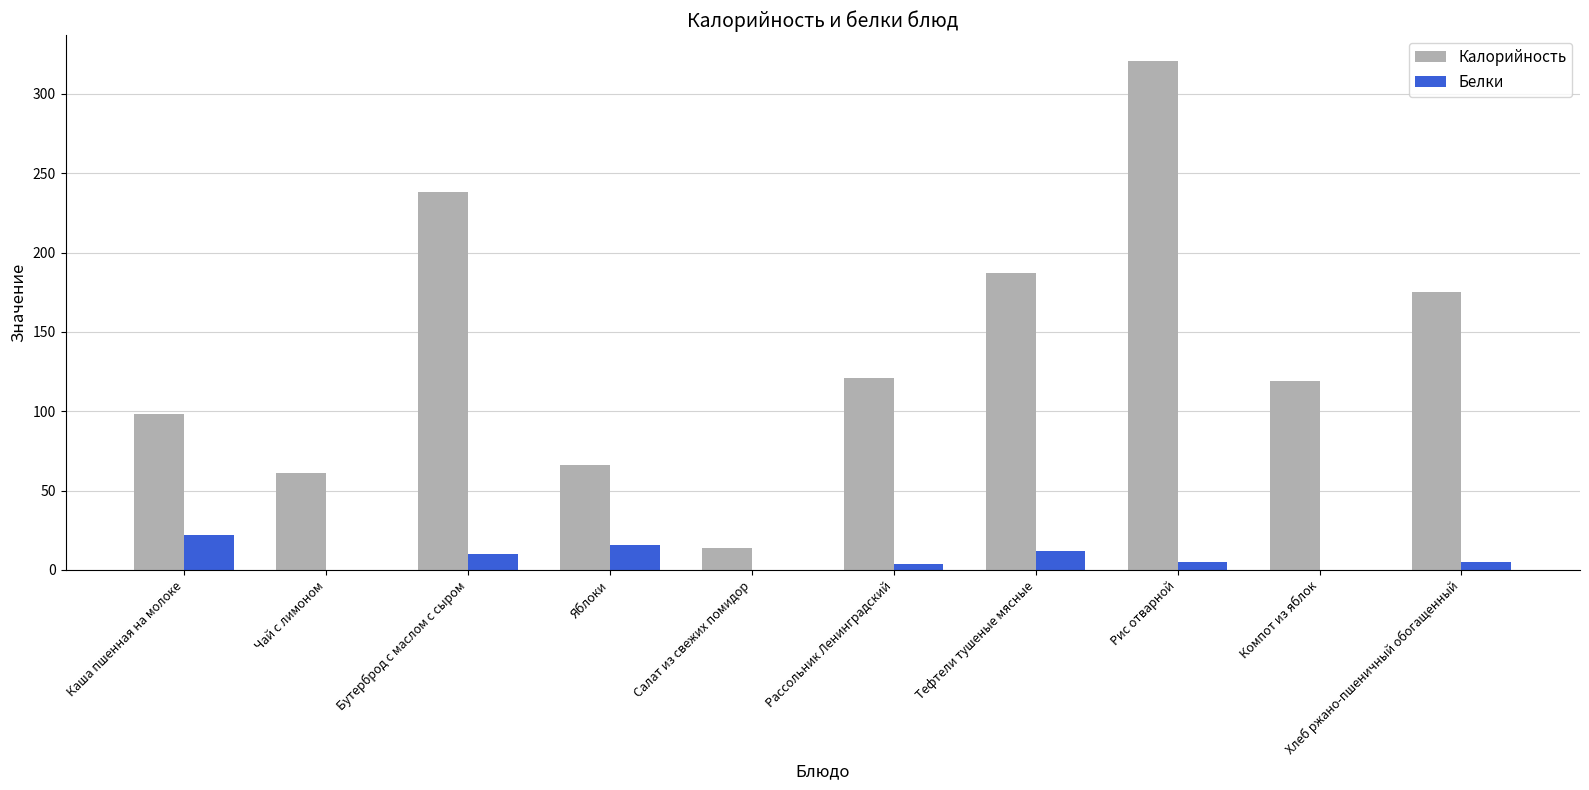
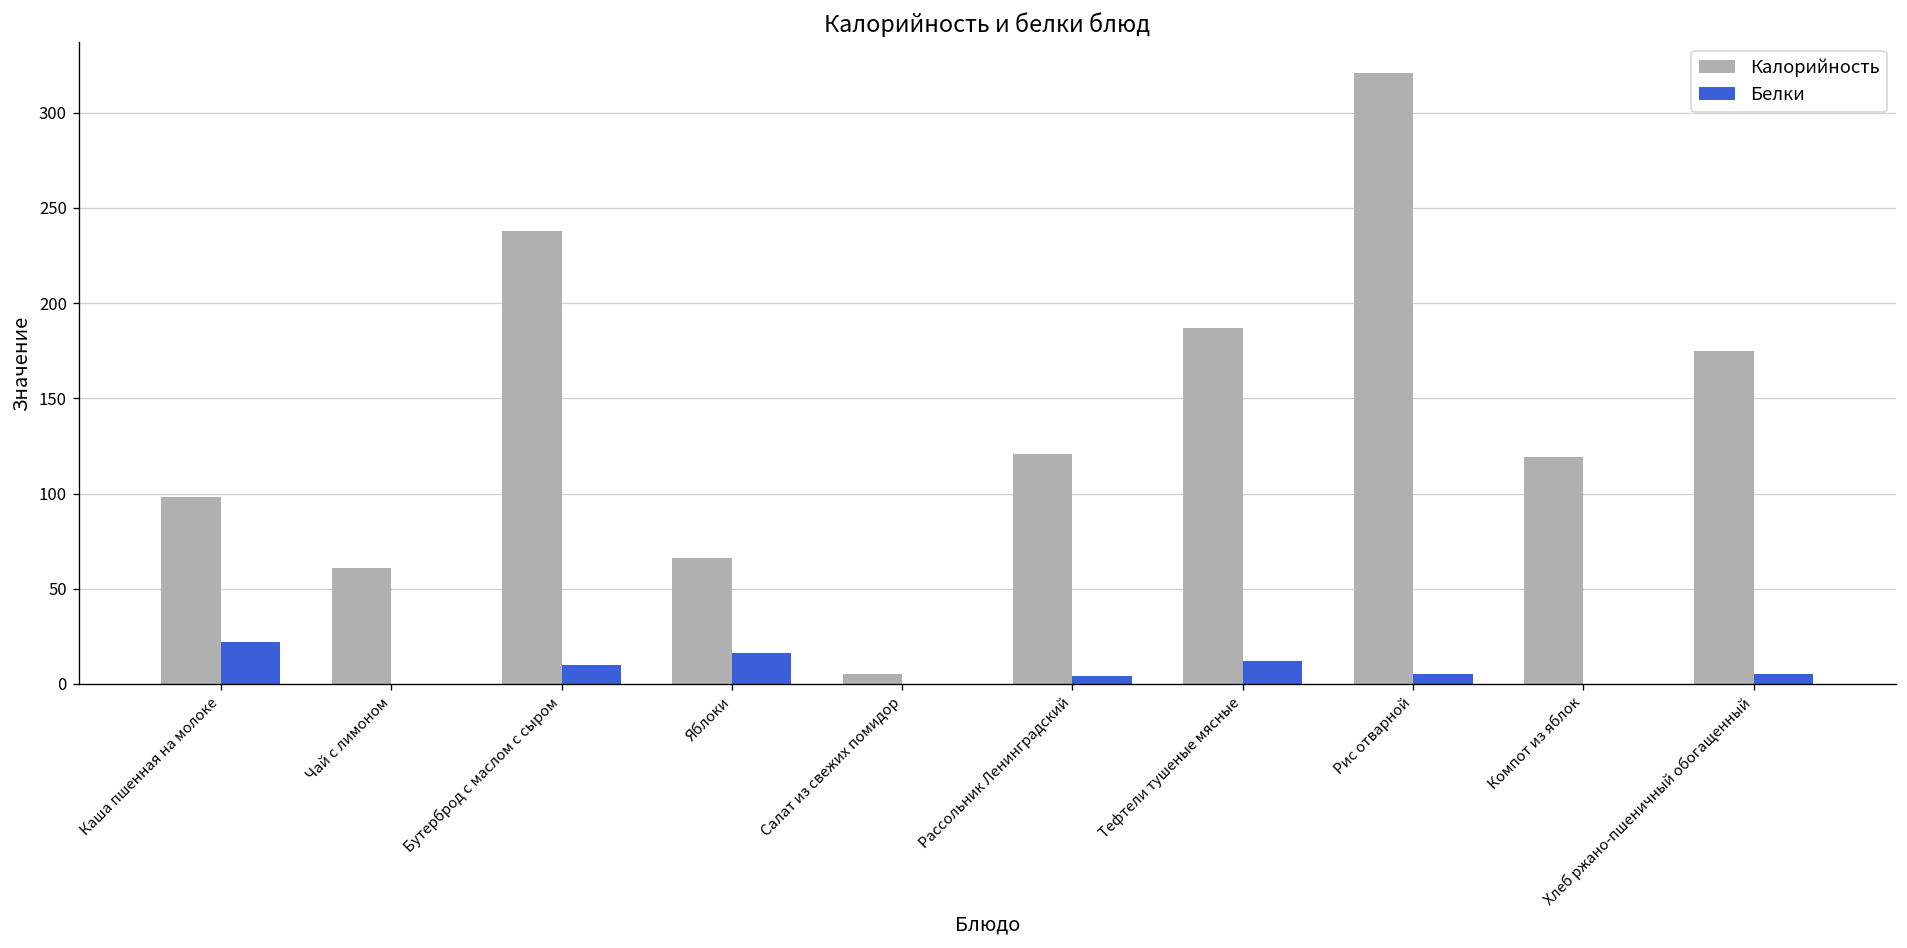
  {
    "Калорийность": {
      "Каша пшенная на молоке": 98,
      "Чай с лимоном": 61,
      "Бутерброд с маслом с сыром": 238,
      "Яблоки": 66,
-     "Салат из свежих помидор": 14,
+     "Салат из свежих помидор": 5,
      "Рассольник Ленинградский": 121,
      "Тефтели тушеные мясные": 187,
      "Рис отварной": 321,
      "Компот из яблок": 119,
      "Хлеб ржано-пшеничный обогащенный": 175
    },
    "Белки": {
      "Каша пшенная на молоке": 22,
      "Чай с лимоном": 0,
      "Бутерброд с маслом с сыром": 10,
      "Яблоки": 16,
      "Салат из свежих помидор": 0,
      "Рассольник Ленинградский": 4,
      "Тефтели тушеные мясные": 12,
      "Рис отварной": 5,
      "Компот из яблок": 0,
      "Хлеб ржано-пшеничный обогащенный": 5
    }
  }
